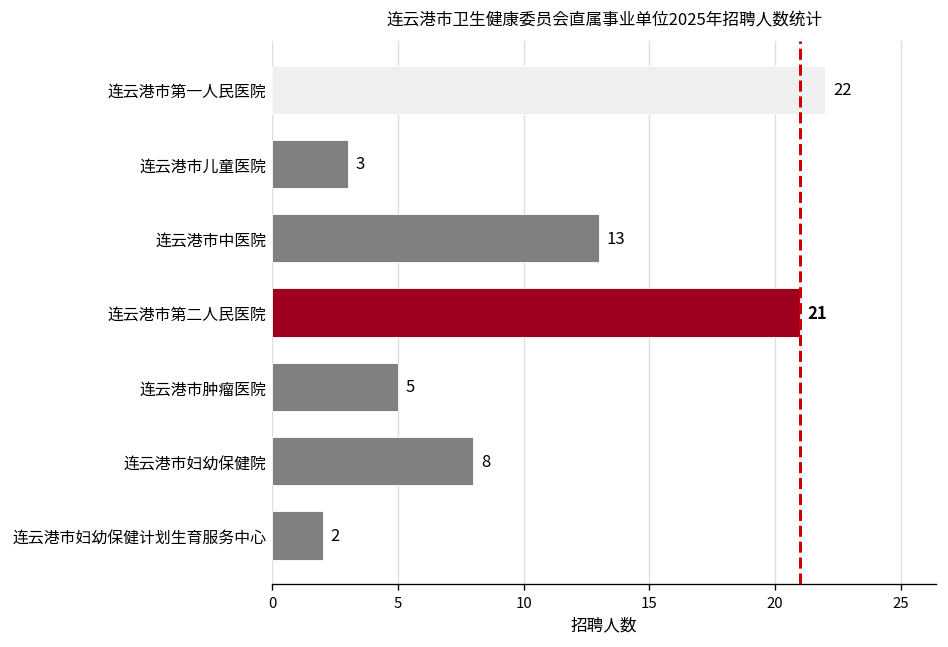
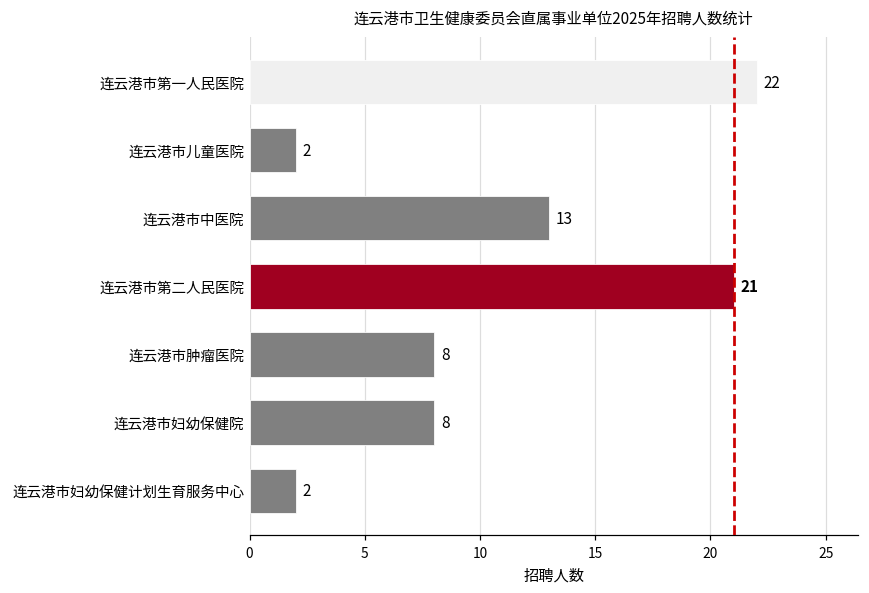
  {
    "连云港市第一人民医院": 22,
-   "连云港市儿童医院": 3,
+   "连云港市儿童医院": 2,
    "连云港市中医院": 13,
    "连云港市第二人民医院": 21,
-   "连云港市肿瘤医院": 5,
+   "连云港市肿瘤医院": 8,
    "连云港市妇幼保健院": 8,
    "连云港市妇幼保健计划生育服务中心": 2
  }
